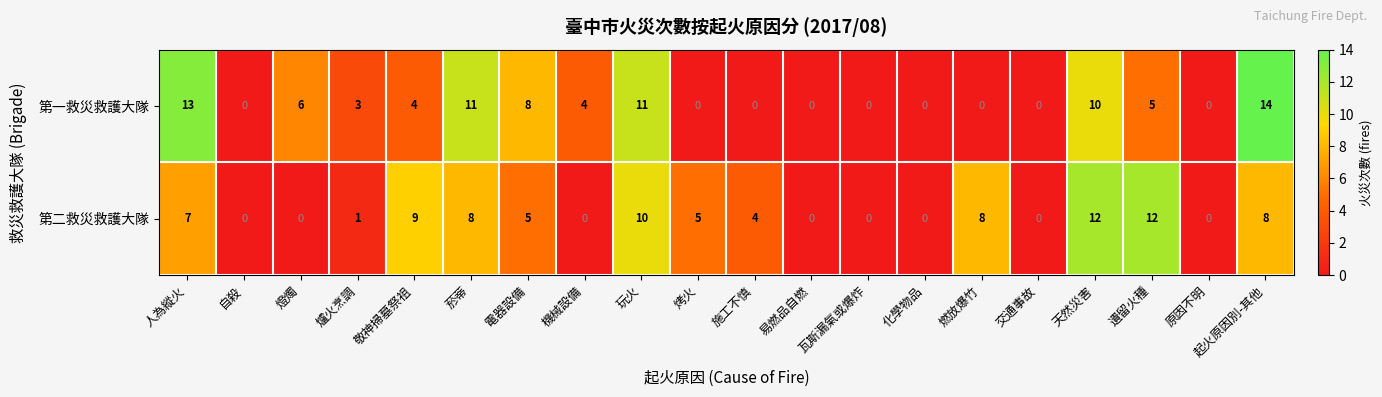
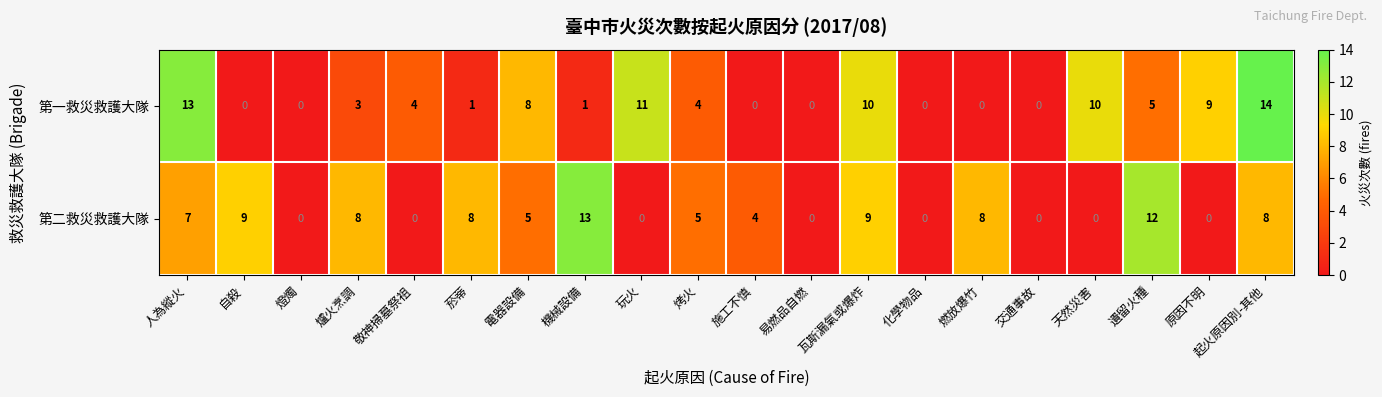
  {
    "第一救災救護大隊": {
      "人為縱火": 13,
      "自殺": 0,
-     "燈燭": 6,
+     "燈燭": 0,
      "爐火烹調": 3,
      "敬神掃墓祭祖": 4,
-     "菸蒂": 11,
+     "菸蒂": 1,
      "電器設備": 8,
-     "機械設備": 4,
+     "機械設備": 1,
      "玩火": 11,
-     "烤火": 0,
+     "烤火": 4,
      "施工不慎": 0,
      "易燃品自燃": 0,
-     "瓦斯漏氣或爆炸": 0,
+     "瓦斯漏氣或爆炸": 10,
      "化學物品": 0,
      "燃放爆竹": 0,
      "交通事故": 0,
      "天然災害": 10,
      "遺留火種": 5,
-     "原因不明": 0,
+     "原因不明": 9,
      "起火原因別-其他": 14
    },
    "第二救災救護大隊": {
      "人為縱火": 7,
-     "自殺": 0,
+     "自殺": 9,
      "燈燭": 0,
-     "爐火烹調": 1,
-     "敬神掃墓祭祖": 9,
+     "爐火烹調": 8,
+     "敬神掃墓祭祖": 0,
      "菸蒂": 8,
      "電器設備": 5,
-     "機械設備": 0,
-     "玩火": 10,
+     "機械設備": 13,
+     "玩火": 0,
      "烤火": 5,
      "施工不慎": 4,
      "易燃品自燃": 0,
-     "瓦斯漏氣或爆炸": 0,
+     "瓦斯漏氣或爆炸": 9,
      "化學物品": 0,
      "燃放爆竹": 8,
      "交通事故": 0,
-     "天然災害": 12,
+     "天然災害": 0,
      "遺留火種": 12,
      "原因不明": 0,
      "起火原因別-其他": 8
    }
  }
